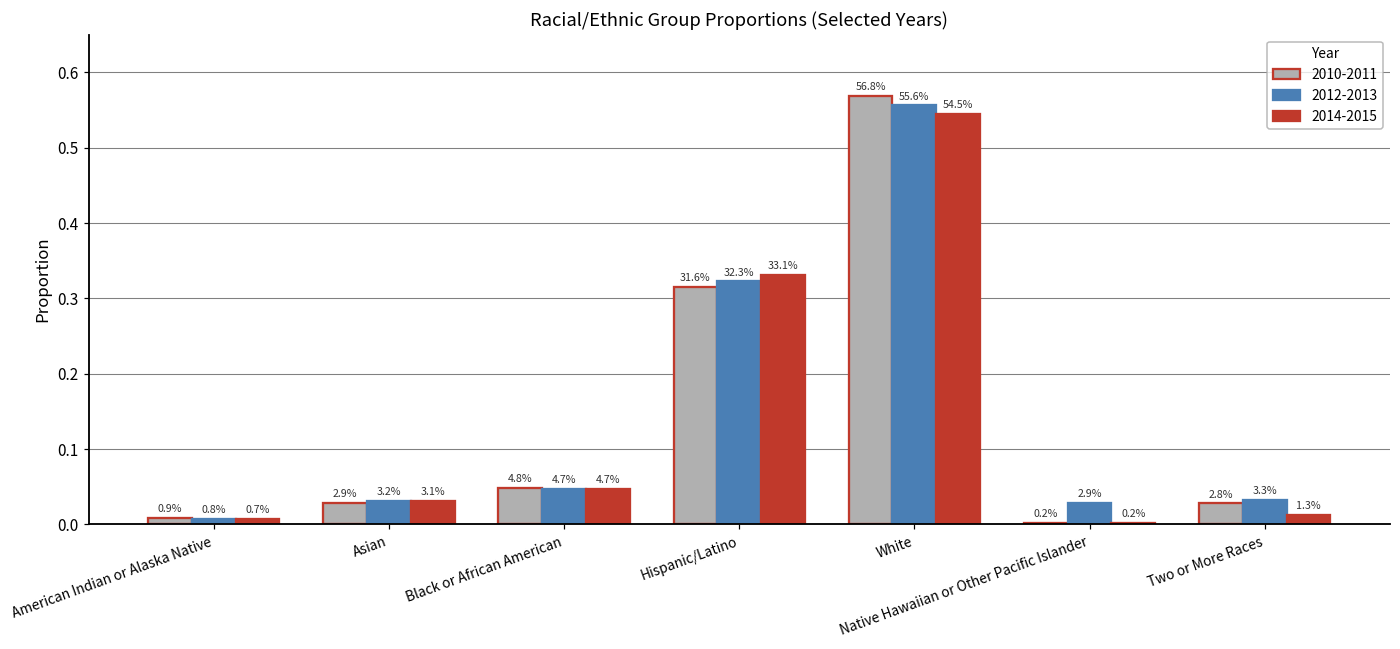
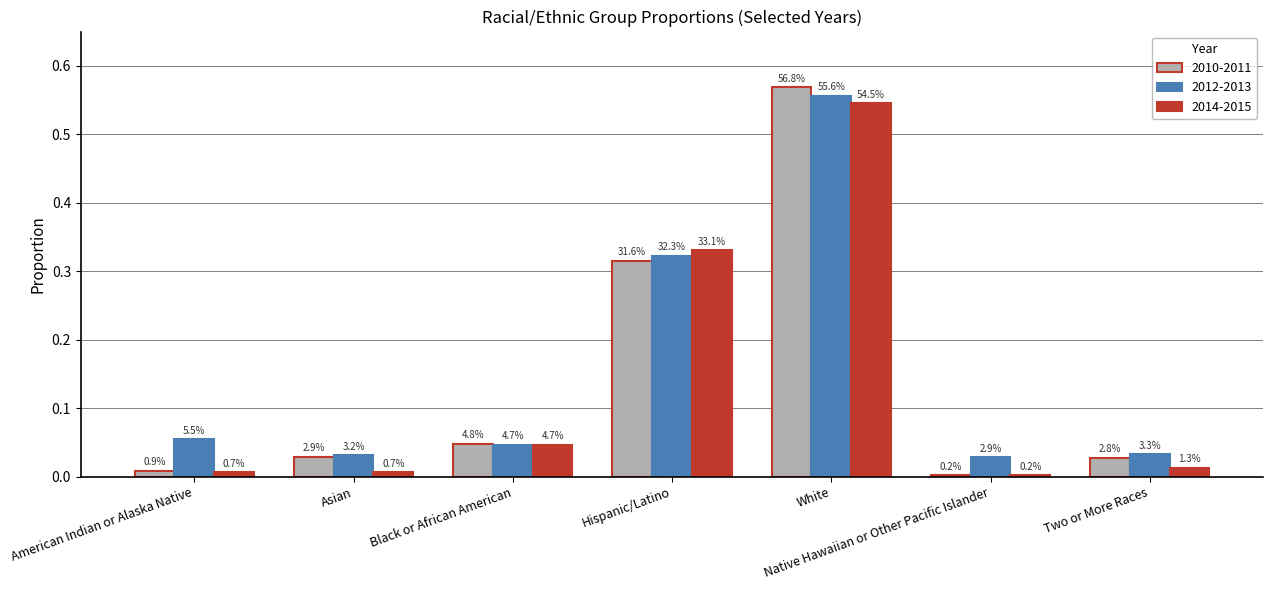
  {
    "2010-2011": {
      "American Indian or Alaska Native": "0.9%",
      "Asian": "2.9%",
      "Black or African American": "4.8%",
      "Hispanic/Latino": "31.6%",
      "White": "56.8%",
      "Native Hawaiian or Other Pacific Islander": "0.2%",
      "Two or More Races": "2.8%"
    },
    "2012-2013": {
-     "American Indian or Alaska Native": "0.8%",
+     "American Indian or Alaska Native": "5.5%",
      "Asian": "3.2%",
      "Black or African American": "4.7%",
      "Hispanic/Latino": "32.3%",
      "White": "55.6%",
      "Native Hawaiian or Other Pacific Islander": "2.9%",
      "Two or More Races": "3.3%"
    },
    "2014-2015": {
      "American Indian or Alaska Native": "0.7%",
-     "Asian": "3.1%",
+     "Asian": "0.7%",
      "Black or African American": "4.7%",
      "Hispanic/Latino": "33.1%",
      "White": "54.5%",
      "Native Hawaiian or Other Pacific Islander": "0.2%",
      "Two or More Races": "1.3%"
    }
  }
